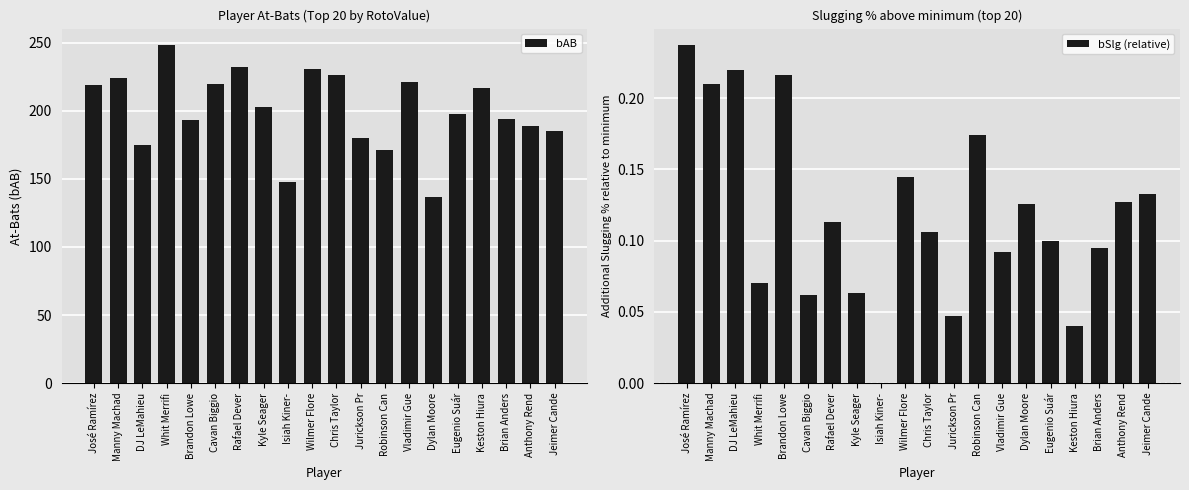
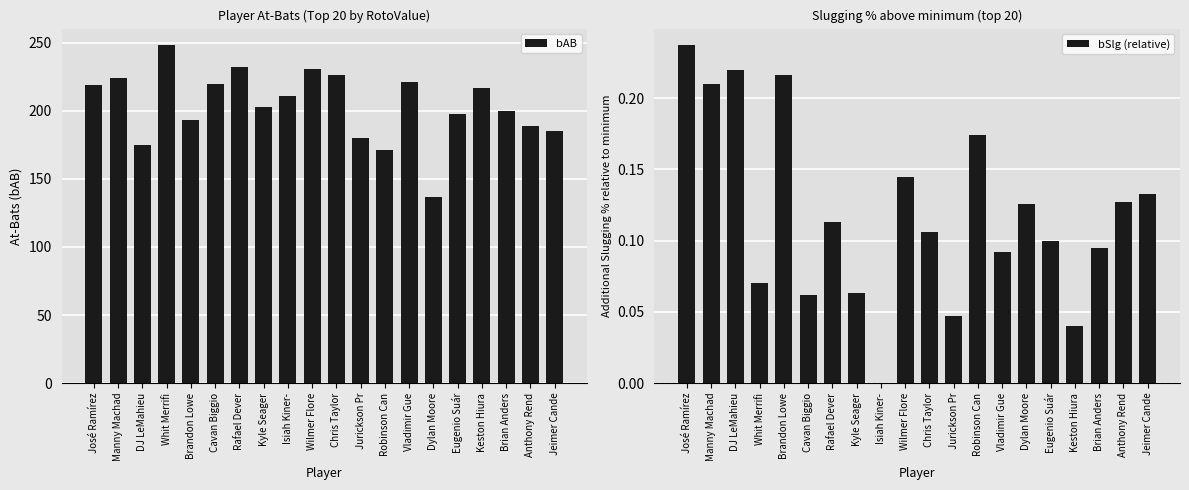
  {
    "Player At-Bats (Top 20 by RotoValue)": {
      "José Ramírez": 219,
      "Manny Machad": 224,
      "DJ LeMahieu": 175,
      "Whit Merrifi": 248,
      "Brandon Lowe": 193,
      "Cavan Biggio": 220,
      "Rafael Dever": 232,
      "Kyle Seager": 203,
-     "Isiah Kiner-": 148,
+     "Isiah Kiner-": 211,
      "Wilmer Flore": 231,
      "Chris Taylor": 226,
      "Jurickson Pr": 180,
      "Robinson Can": 171,
      "Vladimir Gue": 221,
      "Dylan Moore": 137,
      "Eugenio Suár": 198,
      "Keston Hiura": 217,
-     "Brian Anders": 194,
+     "Brian Anders": 200,
      "Anthony Rend": 189,
      "Jeimer Cande": 185
    },
    "Slugging % above minimum (top 20)": {
      "José Ramírez": 0.237,
      "Manny Machad": 0.210,
      "DJ LeMahieu": 0.220,
      "Whit Merrifi": 0.070,
      "Brandon Lowe": 0.216,
      "Cavan Biggio": 0.062,
      "Rafael Dever": 0.113,
      "Kyle Seager": 0.063,
      "Isiah Kiner-": 0.000,
      "Wilmer Flore": 0.145,
      "Chris Taylor": 0.106,
      "Jurickson Pr": 0.047,
      "Robinson Can": 0.174,
      "Vladimir Gue": 0.092,
      "Dylan Moore": 0.126,
      "Eugenio Suár": 0.100,
      "Keston Hiura": 0.040,
      "Brian Anders": 0.095,
      "Anthony Rend": 0.127,
      "Jeimer Cande": 0.133
    }
  }
